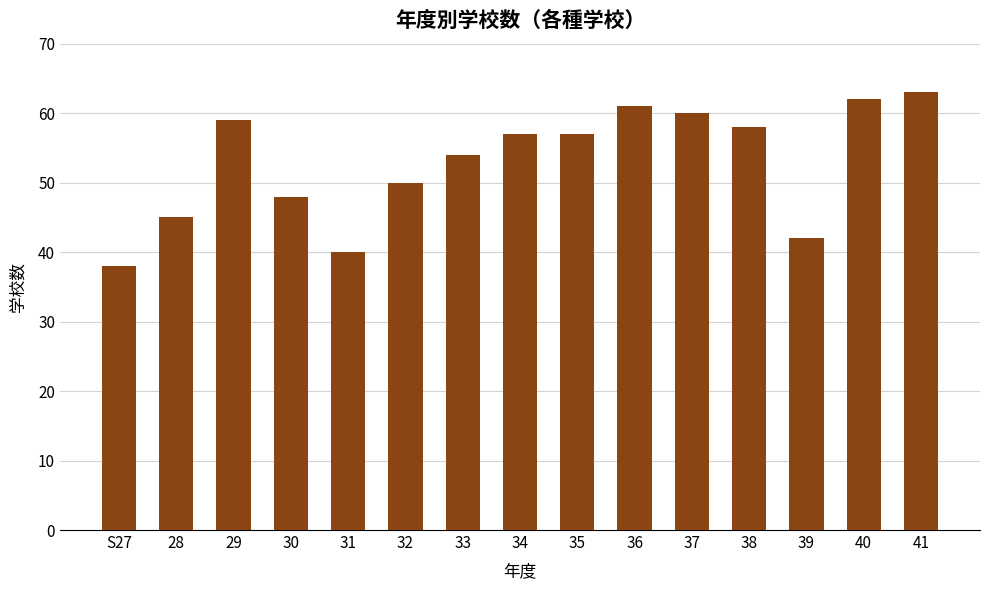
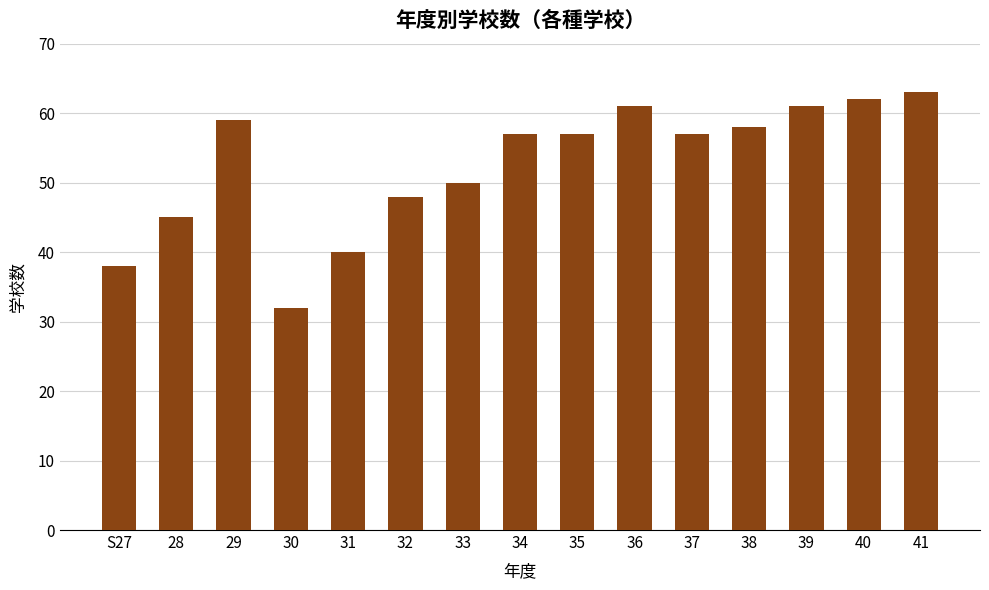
  {
    "S27": 38,
    "28": 45,
    "29": 59,
-   "30": 48,
+   "30": 32,
    "31": 40,
-   "32": 50,
-   "33": 54,
+   "32": 48,
+   "33": 50,
    "34": 57,
    "35": 57,
    "36": 61,
-   "37": 60,
+   "37": 57,
    "38": 58,
-   "39": 42,
+   "39": 61,
    "40": 62,
    "41": 63
  }
